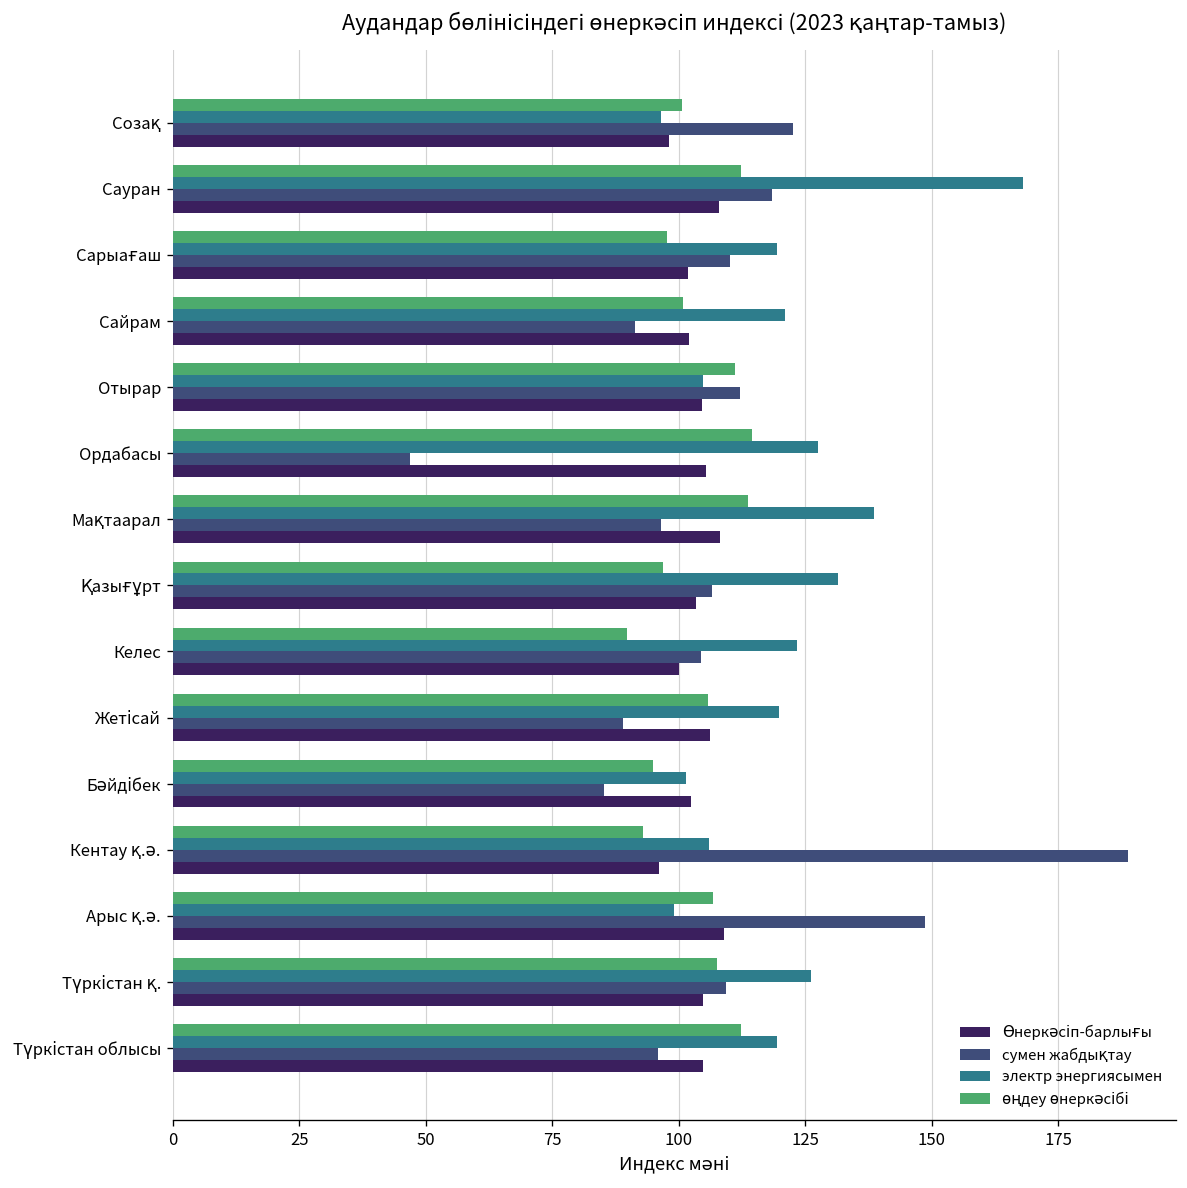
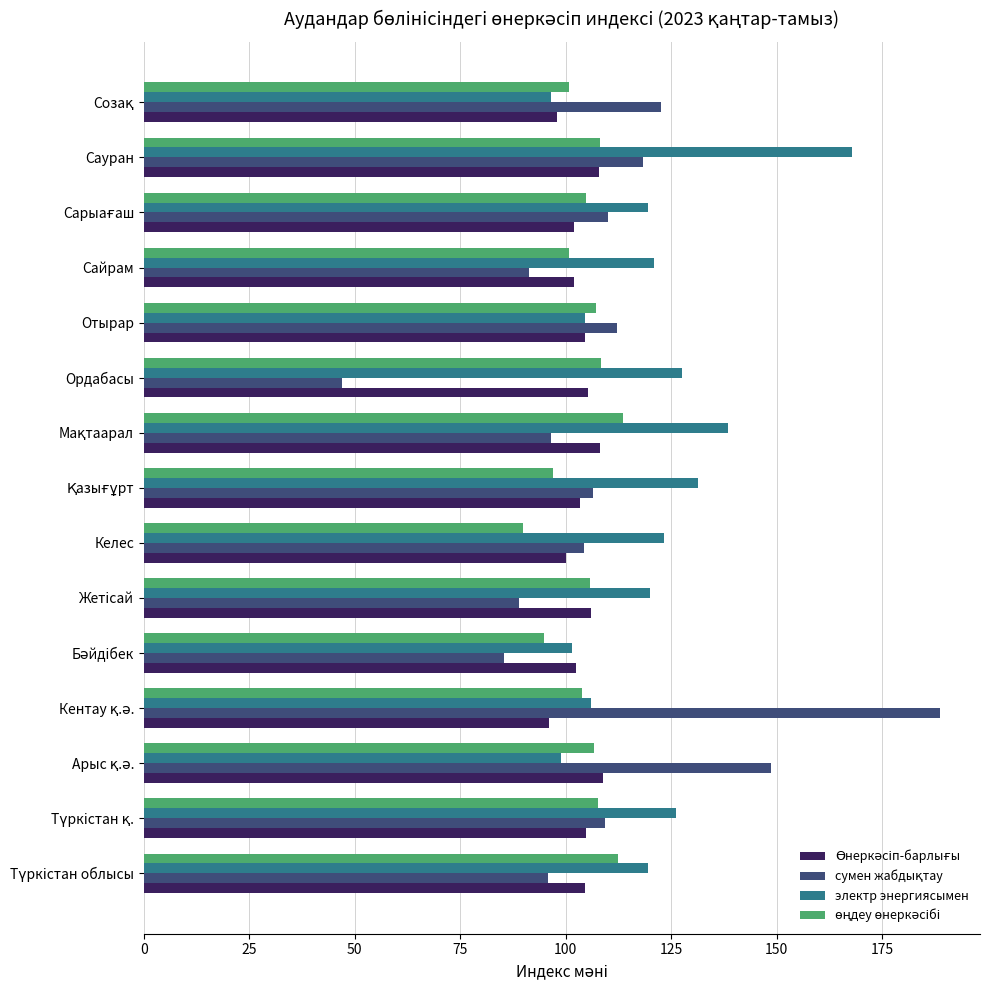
  {
    "өңдеу өнеркәсібі": {
      "Созақ": 101,
-     "Сауран": 112,
-     "Сарыағаш": 98,
+     "Сауран": 108,
+     "Сарыағаш": 105,
      "Сайрам": 101,
-     "Отырар": 111,
-     "Ордабасы": 115,
+     "Отырар": 107,
+     "Ордабасы": 109,
      "Мақтаарал": 114,
      "Қазығұрт": 97,
      "Келес": 90,
      "Жетісай": 106,
      "Бәйдібек": 95,
-     "Кентау қ.ә.": 93,
+     "Кентау қ.ә.": 104,
      "Арыс қ.ә.": 107,
      "Түркістан қ.": 108,
      "Түркістан облысы": 112
    }
  }
